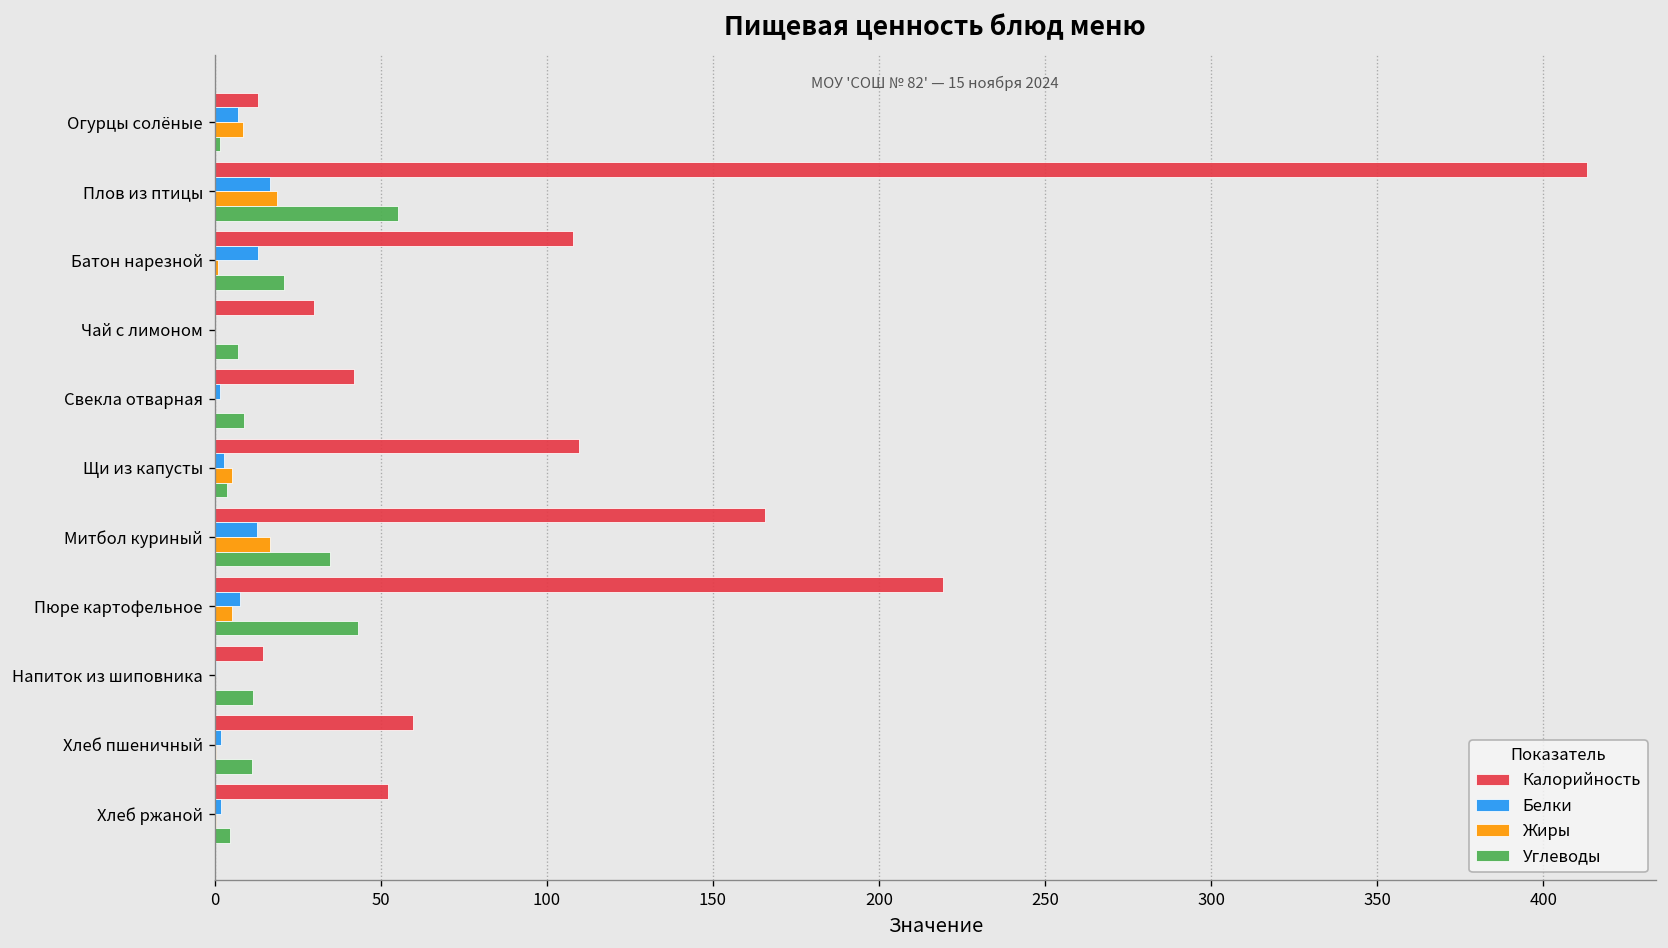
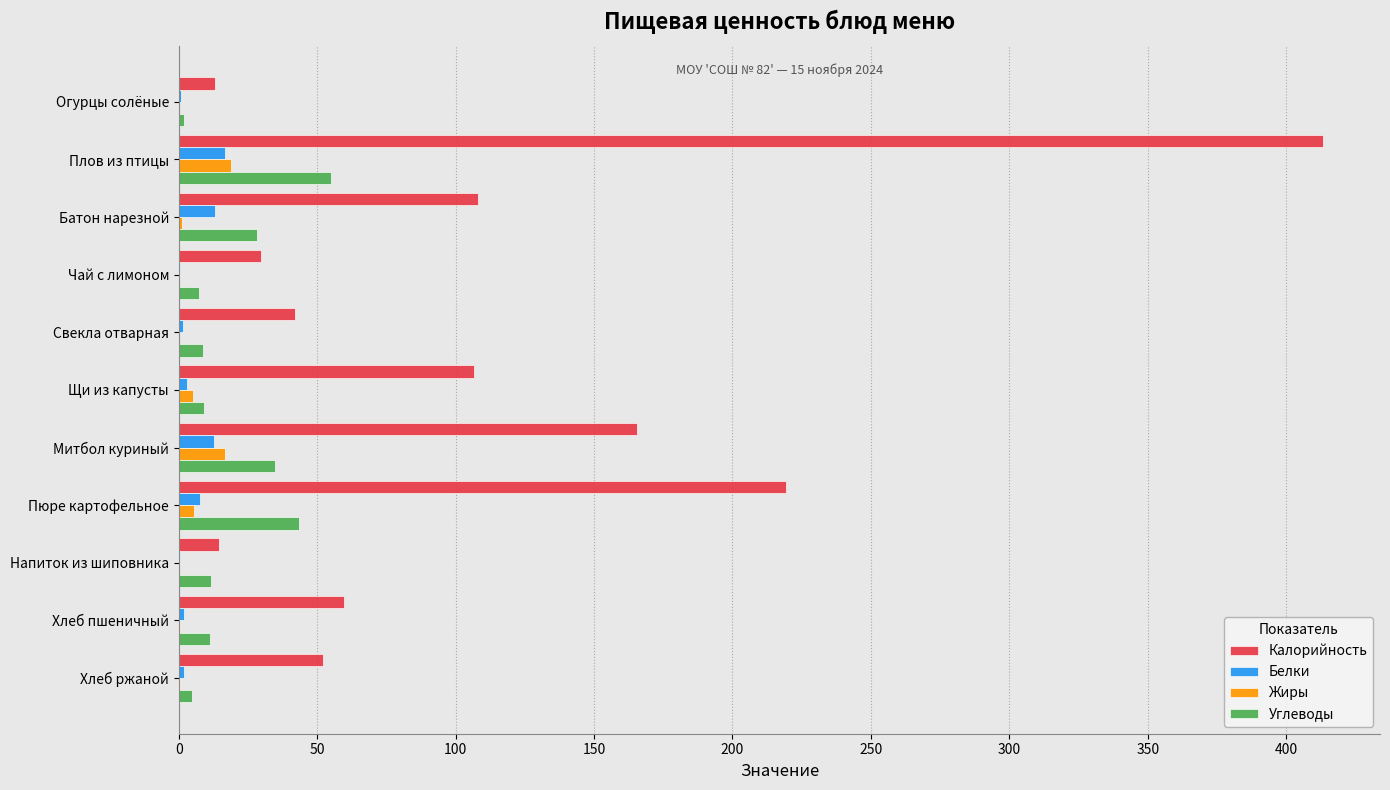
  {
    "Калорийность": {
      "Огурцы солёные": 13,
      "Плов из птицы": 413,
      "Батон нарезной": 108,
      "Чай с лимоном": 30,
      "Свекла отварная": 42,
-     "Щи из капусты": 110,
+     "Щи из капусты": 107,
      "Митбол куриный": 166,
      "Пюре картофельное": 219,
      "Напиток из шиповника": 15,
      "Хлеб пшеничный": 60,
      "Хлеб ржаной": 52
    },
    "Белки": {
-     "Огурцы солёные": 7,
+     "Огурцы солёные": 1,
      "Плов из птицы": 17,
      "Батон нарезной": 13,
      "Свекла отварная": 2,
      "Щи из капусты": 3,
      "Митбол куриный": 13,
      "Пюре картофельное": 8,
      "Хлеб пшеничный": 2,
      "Хлеб ржаной": 2
    },
    "Жиры": {
-     "Огурцы солёные": 8,
+     "Огурцы солёные": 0,
      "Плов из птицы": 19,
      "Батон нарезной": 1,
      "Чай с лимоном": 0,
      "Щи из капусты": 5,
      "Митбол куриный": 17,
      "Пюре картофельное": 5
    },
    "Углеводы": {
      "Огурцы солёные": 2,
      "Плов из птицы": 55,
-     "Батон нарезной": 21,
+     "Батон нарезной": 28,
      "Чай с лимоном": 7,
      "Свекла отварная": 9,
-     "Щи из капусты": 4,
+     "Щи из капусты": 9,
      "Митбол куриный": 35,
      "Пюре картофельное": 43,
      "Напиток из шиповника": 11,
      "Хлеб пшеничный": 11,
      "Хлеб ржаной": 5
    }
  }
